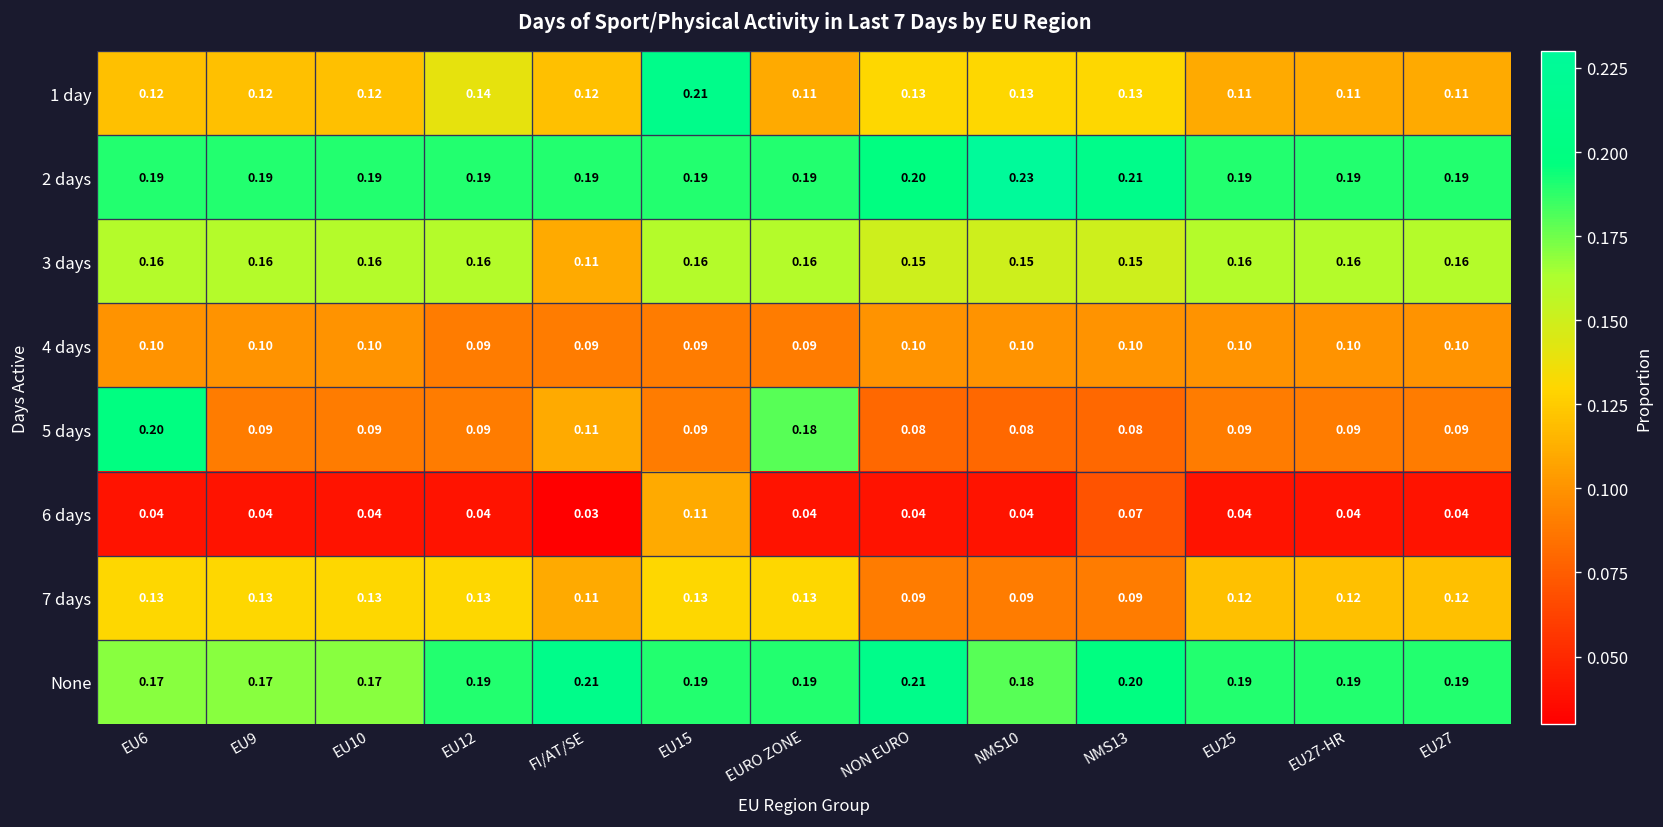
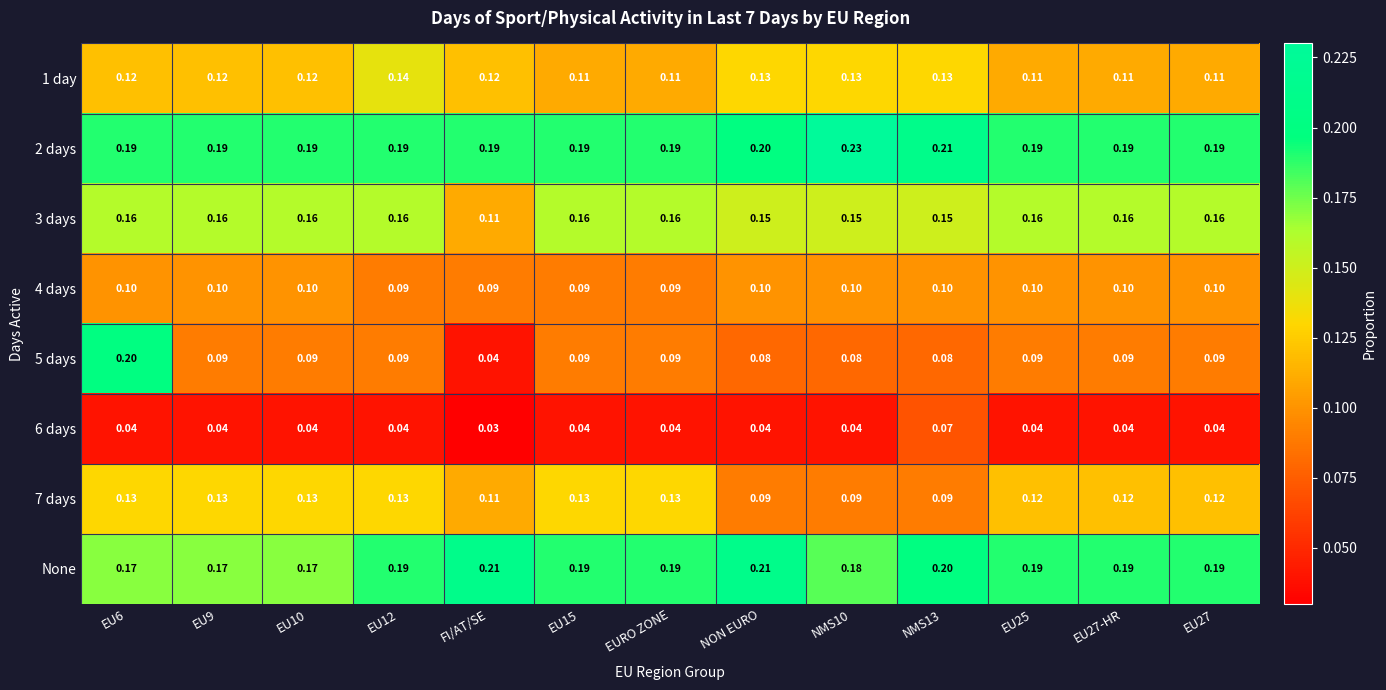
  {
    "1 day": {
      "EU6": 0.12,
      "EU9": 0.12,
      "EU10": 0.12,
      "EU12": 0.14,
      "FI/AT/SE": 0.12,
-     "EU15": 0.21,
+     "EU15": 0.11,
      "EURO ZONE": 0.11,
      "NON EURO": 0.13,
      "NMS10": 0.13,
      "NMS13": 0.13,
      "EU25": 0.11,
      "EU27-HR": 0.11,
      "EU27": 0.11
    },
    "2 days": {
      "EU6": 0.19,
      "EU9": 0.19,
      "EU10": 0.19,
      "EU12": 0.19,
      "FI/AT/SE": 0.19,
      "EU15": 0.19,
      "EURO ZONE": 0.19,
      "NON EURO": 0.20,
      "NMS10": 0.23,
      "NMS13": 0.21,
      "EU25": 0.19,
      "EU27-HR": 0.19,
      "EU27": 0.19
    },
    "3 days": {
      "EU6": 0.16,
      "EU9": 0.16,
      "EU10": 0.16,
      "EU12": 0.16,
      "FI/AT/SE": 0.11,
      "EU15": 0.16,
      "EURO ZONE": 0.16,
      "NON EURO": 0.15,
      "NMS10": 0.15,
      "NMS13": 0.15,
      "EU25": 0.16,
      "EU27-HR": 0.16,
      "EU27": 0.16
    },
    "4 days": {
      "EU6": 0.10,
      "EU9": 0.10,
      "EU10": 0.10,
      "EU12": 0.09,
      "FI/AT/SE": 0.09,
      "EU15": 0.09,
      "EURO ZONE": 0.09,
      "NON EURO": 0.10,
      "NMS10": 0.10,
      "NMS13": 0.10,
      "EU25": 0.10,
      "EU27-HR": 0.10,
      "EU27": 0.10
    },
    "5 days": {
      "EU6": 0.20,
      "EU9": 0.09,
      "EU10": 0.09,
      "EU12": 0.09,
-     "FI/AT/SE": 0.11,
+     "FI/AT/SE": 0.04,
      "EU15": 0.09,
-     "EURO ZONE": 0.18,
+     "EURO ZONE": 0.09,
      "NON EURO": 0.08,
      "NMS10": 0.08,
      "NMS13": 0.08,
      "EU25": 0.09,
      "EU27-HR": 0.09,
      "EU27": 0.09
    },
    "6 days": {
      "EU6": 0.04,
      "EU9": 0.04,
      "EU10": 0.04,
      "EU12": 0.04,
      "FI/AT/SE": 0.03,
-     "EU15": 0.11,
+     "EU15": 0.04,
      "EURO ZONE": 0.04,
      "NON EURO": 0.04,
      "NMS10": 0.04,
      "NMS13": 0.07,
      "EU25": 0.04,
      "EU27-HR": 0.04,
      "EU27": 0.04
    },
    "7 days": {
      "EU6": 0.13,
      "EU9": 0.13,
      "EU10": 0.13,
      "EU12": 0.13,
      "FI/AT/SE": 0.11,
      "EU15": 0.13,
      "EURO ZONE": 0.13,
      "NON EURO": 0.09,
      "NMS10": 0.09,
      "NMS13": 0.09,
      "EU25": 0.12,
      "EU27-HR": 0.12,
      "EU27": 0.12
    },
    "None": {
      "EU6": 0.17,
      "EU9": 0.17,
      "EU10": 0.17,
      "EU12": 0.19,
      "FI/AT/SE": 0.21,
      "EU15": 0.19,
      "EURO ZONE": 0.19,
      "NON EURO": 0.21,
      "NMS10": 0.18,
      "NMS13": 0.20,
      "EU25": 0.19,
      "EU27-HR": 0.19,
      "EU27": 0.19
    }
  }
